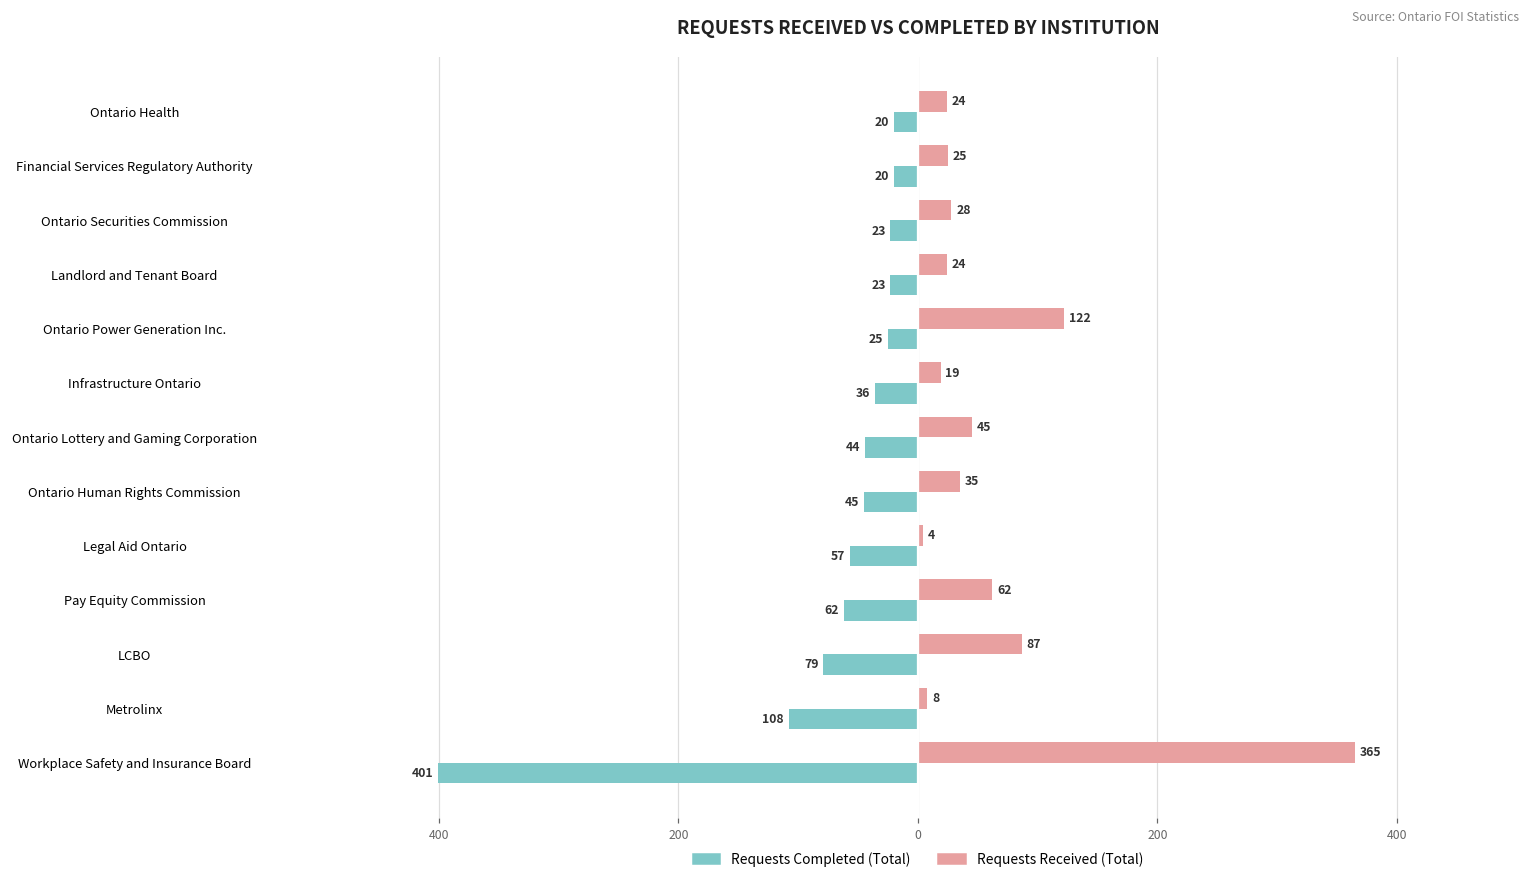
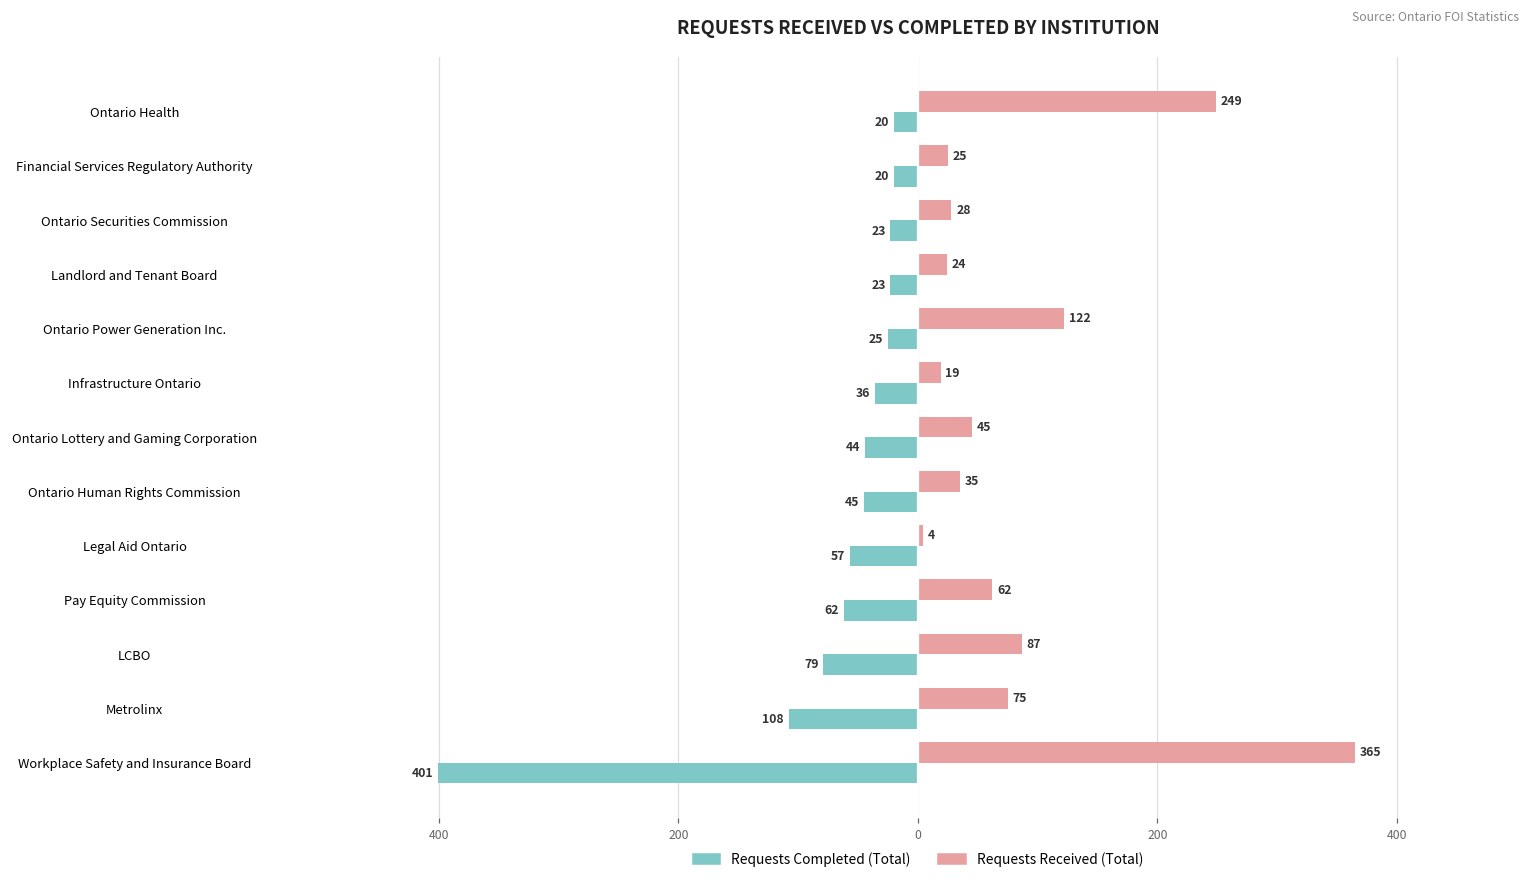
  {
    "Requests Received (Total)": {
-     "Ontario Health": 24,
+     "Ontario Health": 249,
      "Financial Services Regulatory Authority": 25,
      "Ontario Securities Commission": 28,
      "Landlord and Tenant Board": 24,
      "Ontario Power Generation Inc.": 122,
      "Infrastructure Ontario": 19,
      "Ontario Lottery and Gaming Corporation": 45,
      "Ontario Human Rights Commission": 35,
      "Legal Aid Ontario": 4,
      "Pay Equity Commission": 62,
      "LCBO": 87,
-     "Metrolinx": 8,
+     "Metrolinx": 75,
      "Workplace Safety and Insurance Board": 365
    }
  }
